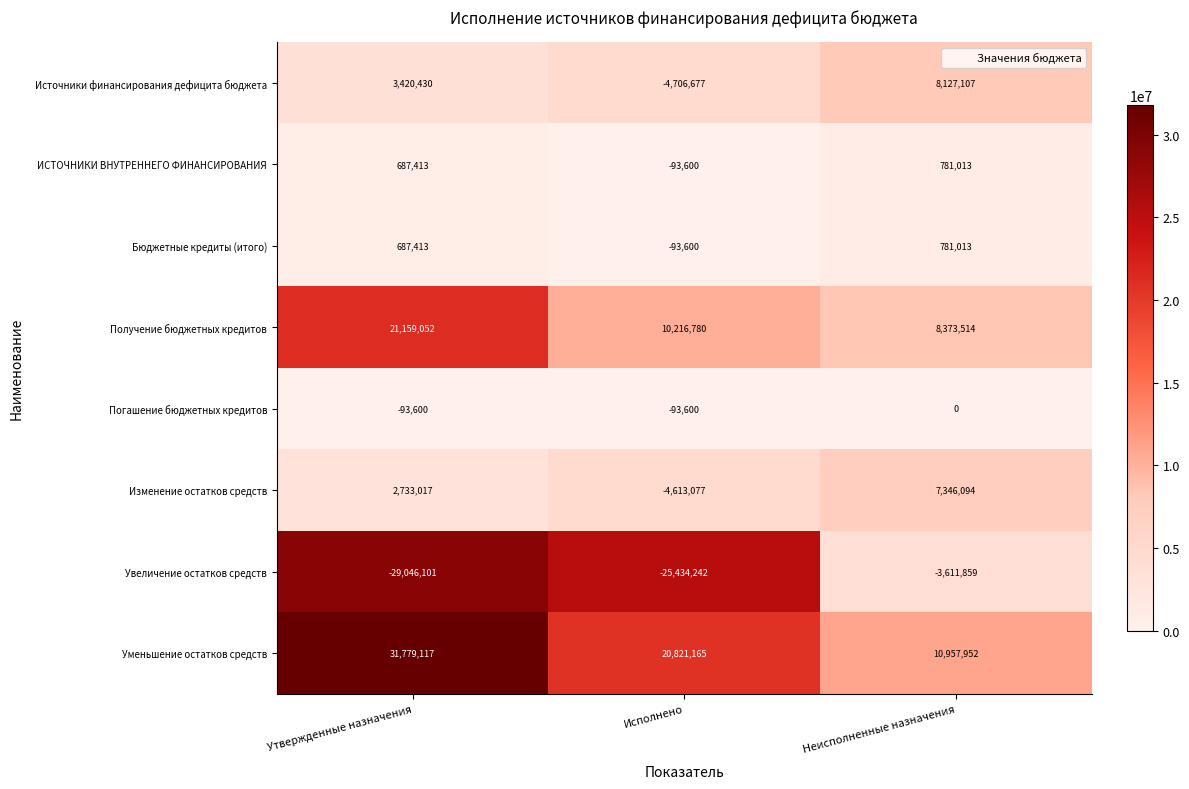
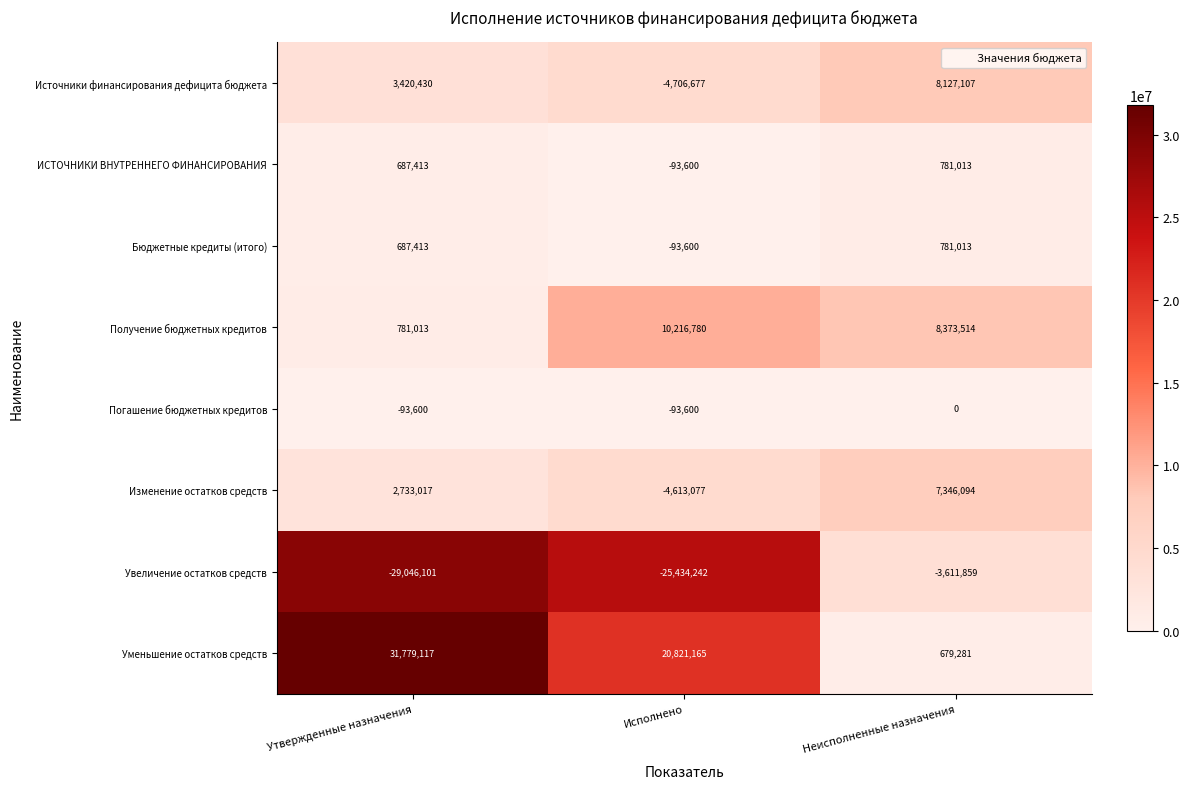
  {
    "Источники финансирования дефицита бюджета": {
      "Утвержденные назначения": "3,420,430",
      "Исполнено": "-4,706,677",
      "Неисполненные назначения": "8,127,107"
    },
    "ИСТОЧНИКИ ВНУТРЕННЕГО ФИНАНСИРОВАНИЯ": {
      "Утвержденные назначения": "687,413",
      "Исполнено": "-93,600",
      "Неисполненные назначения": "781,013"
    },
    "Бюджетные кредиты (итого)": {
      "Утвержденные назначения": "687,413",
      "Исполнено": "-93,600",
      "Неисполненные назначения": "781,013"
    },
    "Получение бюджетных кредитов": {
-     "Утвержденные назначения": "21,159,052",
+     "Утвержденные назначения": "781,013",
      "Исполнено": "10,216,780",
      "Неисполненные назначения": "8,373,514"
    },
    "Погашение бюджетных кредитов": {
      "Утвержденные назначения": "-93,600",
      "Исполнено": "-93,600",
      "Неисполненные назначения": "0"
    },
    "Изменение остатков средств": {
      "Утвержденные назначения": "2,733,017",
      "Исполнено": "-4,613,077",
      "Неисполненные назначения": "7,346,094"
    },
    "Увеличение остатков средств": {
      "Утвержденные назначения": "-29,046,101",
      "Исполнено": "-25,434,242",
      "Неисполненные назначения": "-3,611,859"
    },
    "Уменьшение остатков средств": {
      "Утвержденные назначения": "31,779,117",
      "Исполнено": "20,821,165",
-     "Неисполненные назначения": "10,957,952"
+     "Неисполненные назначения": "679,281"
    }
  }
